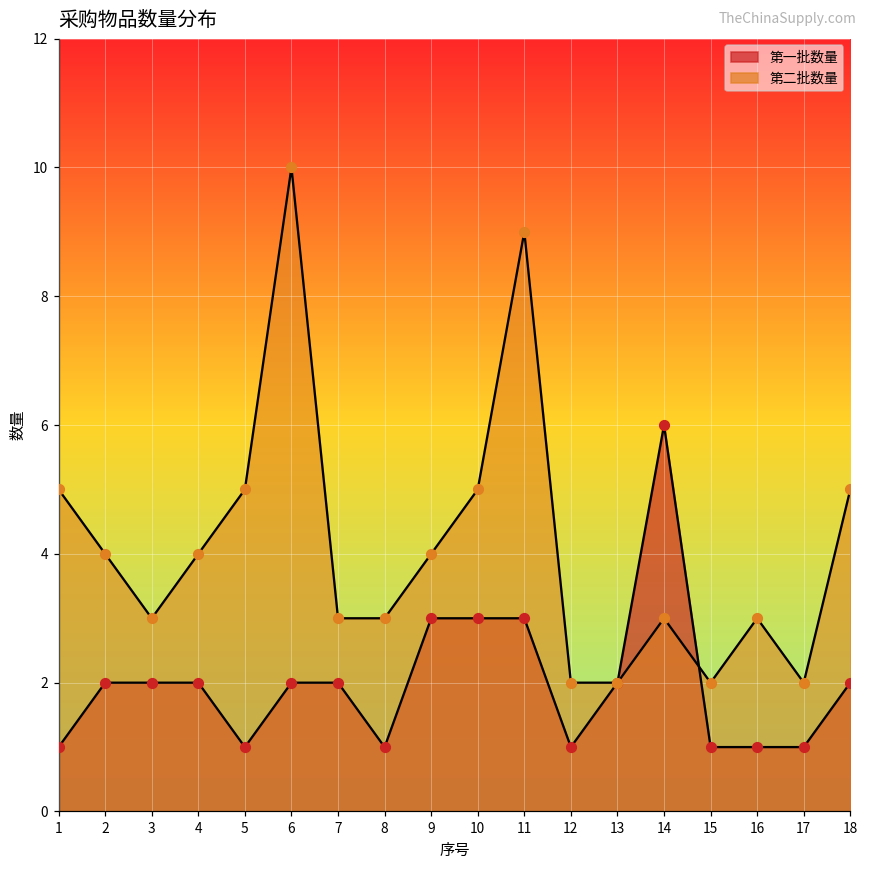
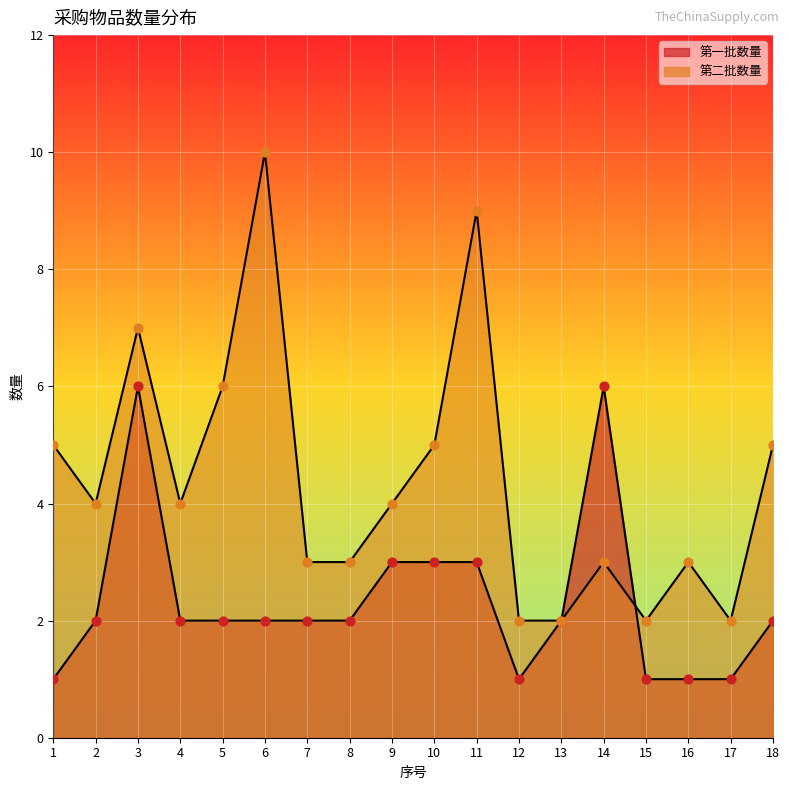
  {
    "第一批数量": {
      "1": 1,
      "2": 2,
-     "3": 2,
+     "3": 6,
      "4": 2,
-     "5": 1,
+     "5": 2,
      "6": 2,
      "7": 2,
-     "8": 1,
+     "8": 2,
      "9": 3,
      "10": 3,
      "11": 3,
      "12": 1,
      "14": 6,
      "15": 1,
      "16": 1,
      "17": 1,
      "18": 2
    },
    "第二批数量": {
      "1": 5,
      "2": 4,
-     "3": 3,
+     "3": 7,
      "4": 4,
-     "5": 5,
+     "5": 6,
      "6": 10,
      "7": 3,
      "8": 3,
      "9": 4,
      "10": 5,
      "11": 9,
      "12": 2,
      "14": 3,
      "15": 2,
      "16": 3,
      "17": 2,
      "18": 5
    }
  }
